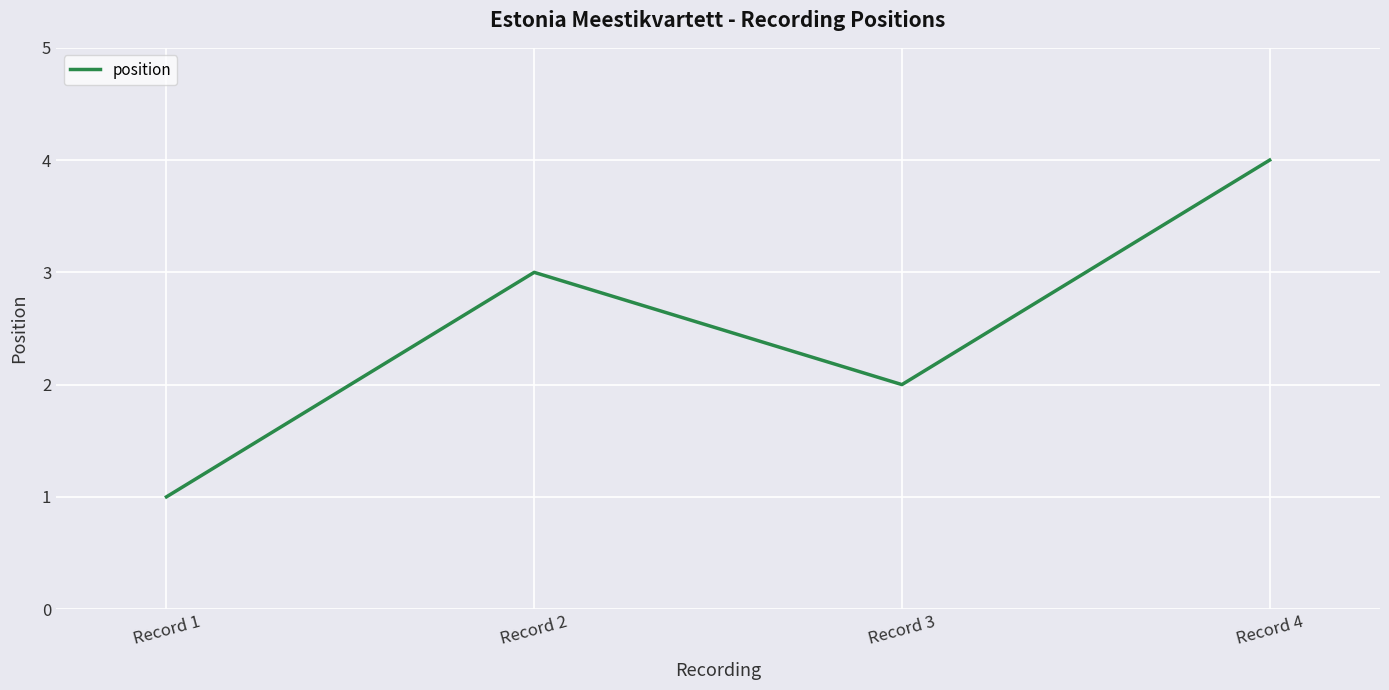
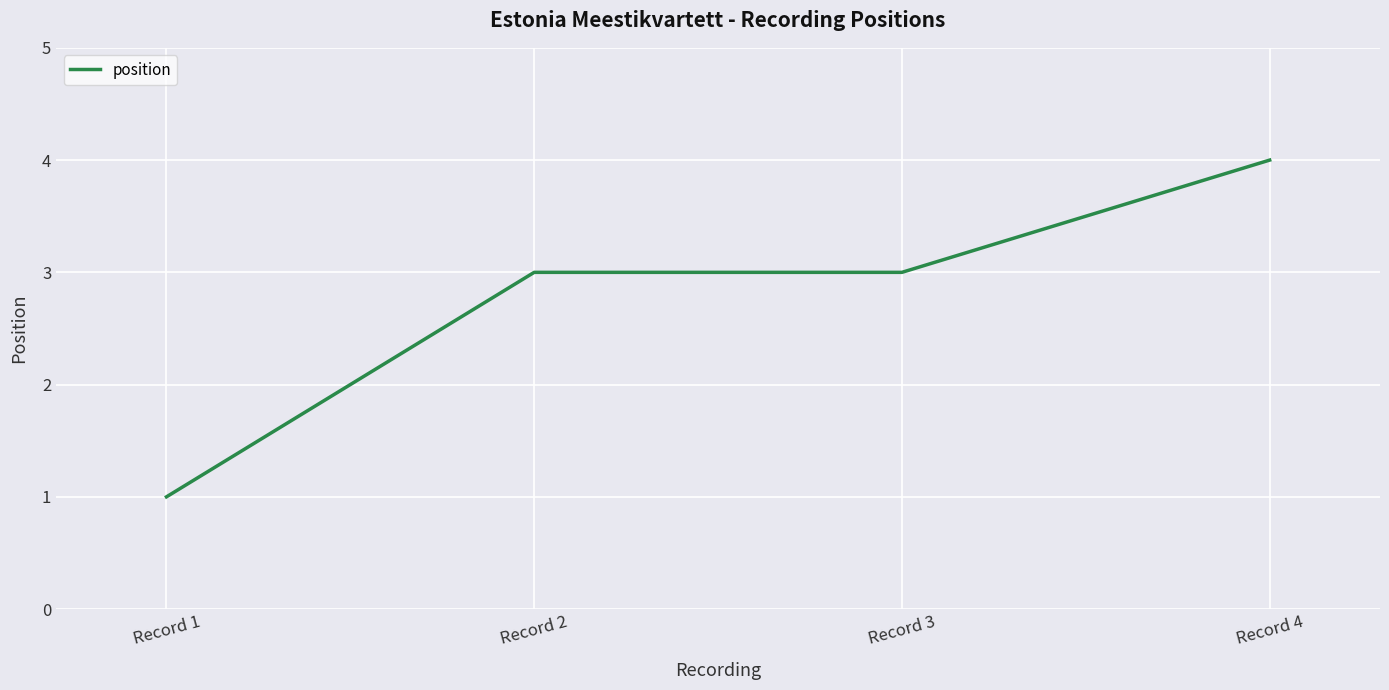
  {
    "Record 1": 1,
    "Record 2": 3,
-   "Record 3": 2,
+   "Record 3": 3,
    "Record 4": 4
  }
